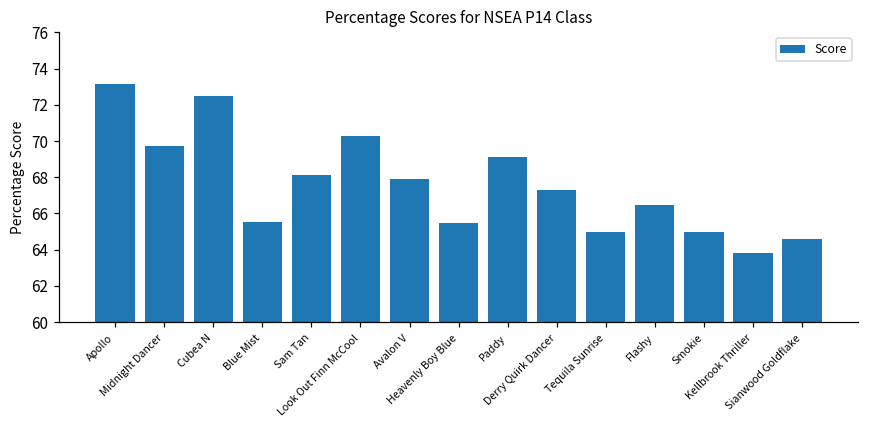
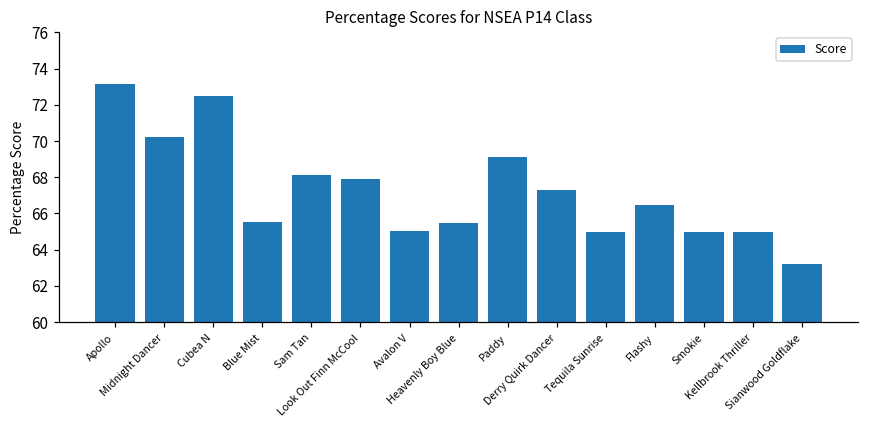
  {
    "Apollo": 73.1,
-   "Midnight Dancer": 69.7,
+   "Midnight Dancer": 70.2,
    "Cubea N": 72.5,
    "Blue Mist": 65.6,
    "Sam Tan": 68.1,
-   "Look Out Finn McCool": 70.3,
-   "Avalon V": 67.9,
+   "Look Out Finn McCool": 67.9,
+   "Avalon V": 65.1,
    "Heavenly Boy Blue": 65.5,
    "Paddy": 69.1,
    "Derry Quirk Dancer": 67.3,
    "Tequila Sunrise": 65.0,
    "Flashy": 66.5,
    "Smokie": 65.0,
-   "Kellbrook Thriller": 63.8,
-   "Sianwood Goldflake": 64.6
+   "Kellbrook Thriller": 65.0,
+   "Sianwood Goldflake": 63.2
  }
